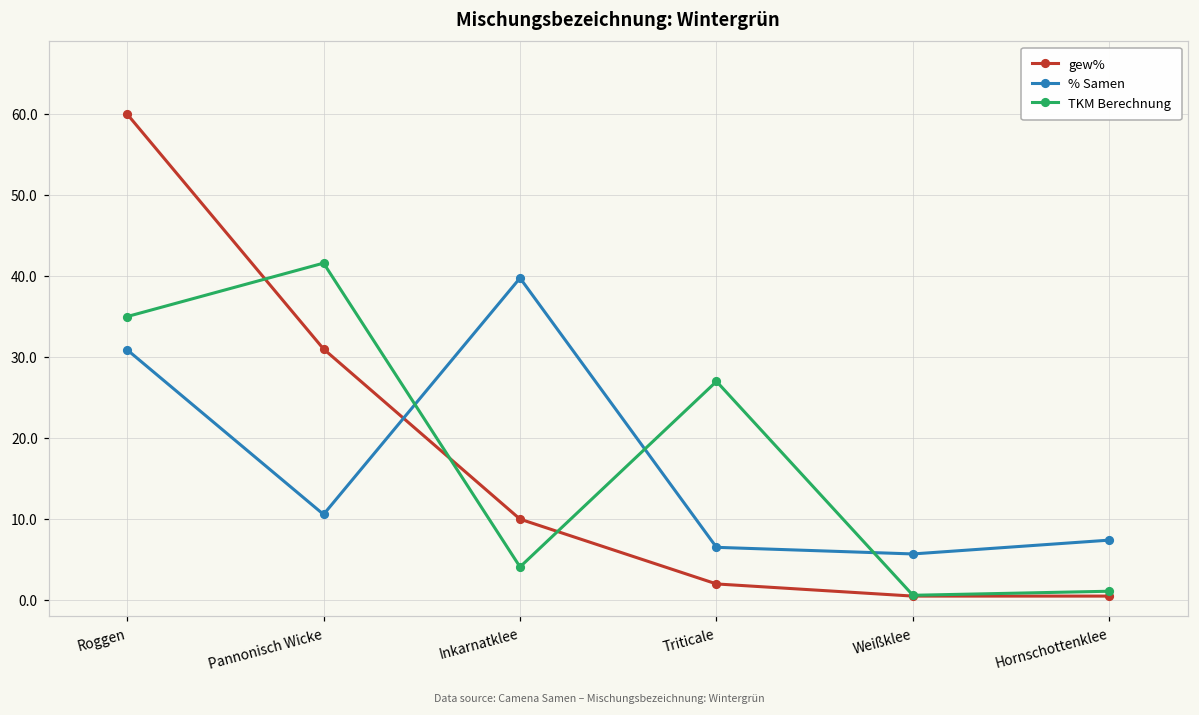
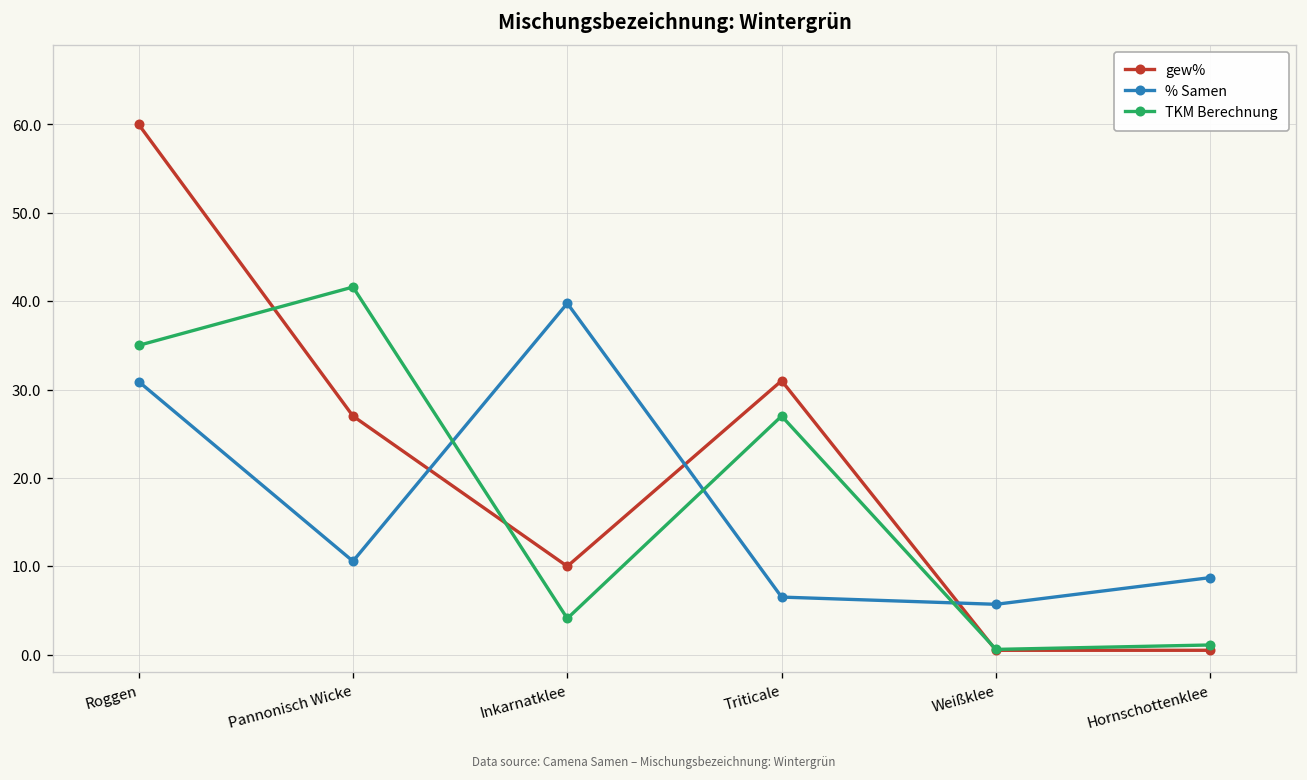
  {
    "gew%": {
      "Roggen": 60,
-     "Pannonisch Wicke": 31,
+     "Pannonisch Wicke": 27,
      "Inkarnatklee": 10,
-     "Triticale": 2,
+     "Triticale": 31,
      "Hornschottenklee": 1
    },
    "% Samen": {
      "Roggen": 31,
      "Pannonisch Wicke": 11,
      "Inkarnatklee": 40,
      "Triticale": 7,
      "Weißklee": 6,
-     "Hornschottenklee": 7
+     "Hornschottenklee": 9
    },
    "TKM Berechnung": {
      "Roggen": 35,
      "Pannonisch Wicke": 42,
      "Inkarnatklee": 4,
      "Triticale": 27,
      "Hornschottenklee": 1
    }
  }
